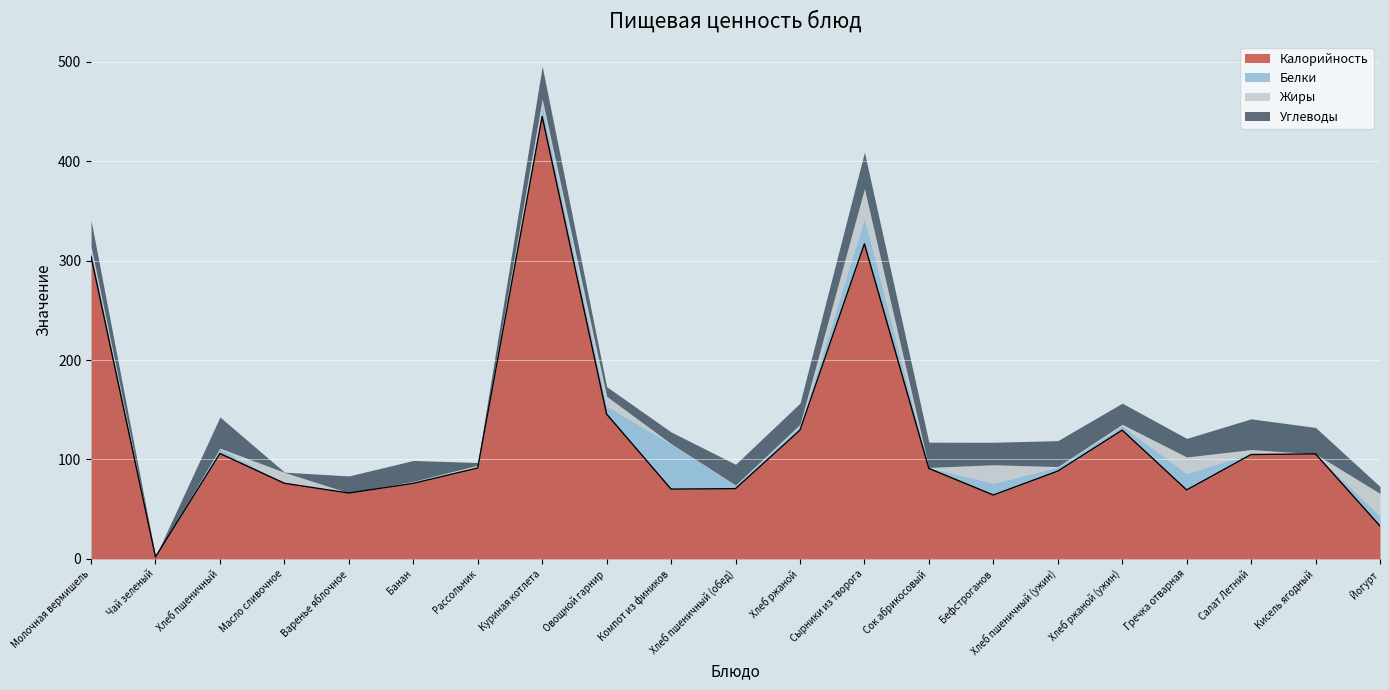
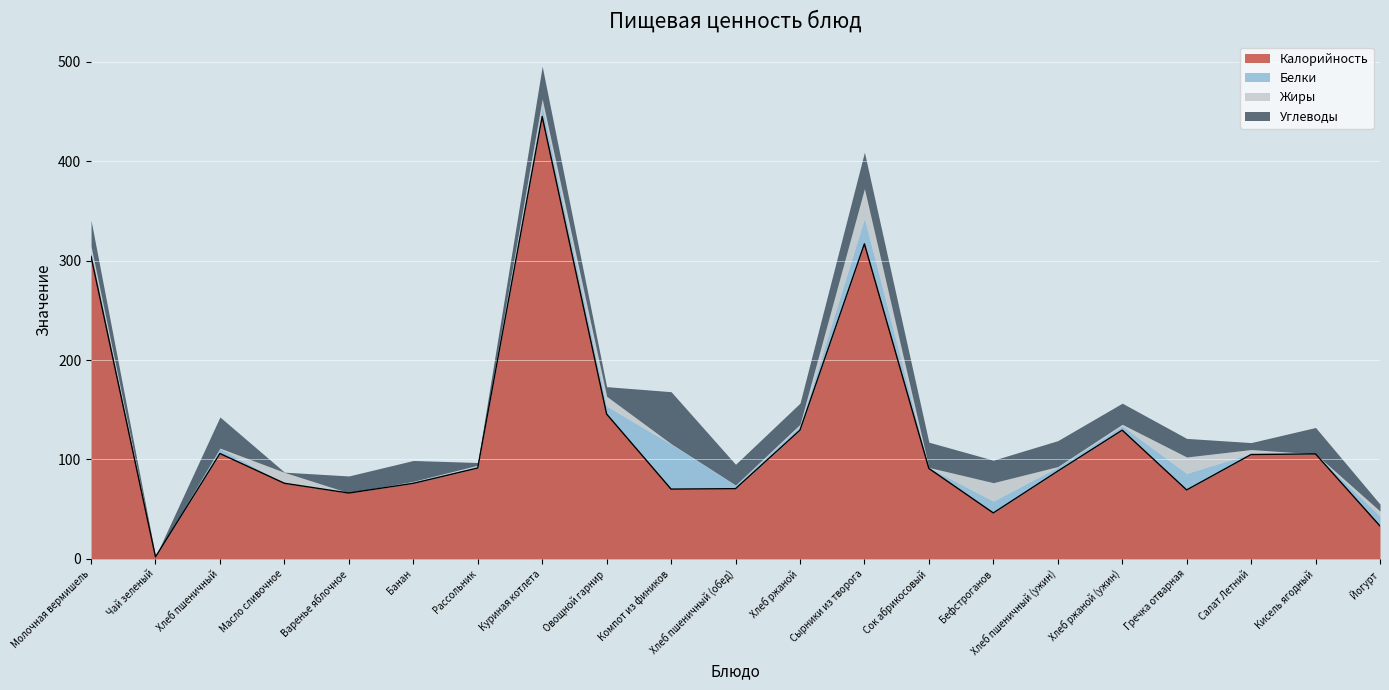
  {
    "Калорийность": {
      "Молочная вермишель": 300,
      "Хлеб пшеничный": 110,
      "Куриная котлета": 450,
      "Овощной гарнир": 150,
      "Компот из фиников": 70,
      "Хлеб пшеничный (обед)": 70,
      "Хлеб ржаной": 130,
      "Сырники из творога": 320,
-     "Бефстроганов": 60,
+     "Бефстроганов": 50,
      "Хлеб пшеничный (ужин)": 90,
      "Хлеб ржаной (ужин)": 130,
      "Гречка отварная": 70,
      "Йогурт": 30
    },
    "Белки": {
      "Молочная вермишель": 10,
      "Куриная котлета": 10,
      "Овощной гарнир": 10,
      "Сырники из творога": 30,
      "Бефстроганов": 10,
      "Гречка отварная": 20,
      "Йогурт": 10
    },
    "Жиры": {
      "Молочная вермишель": 0,
      "Куриная котлета": 10,
      "Овощной гарнир": 10,
      "Сырники из творога": 30,
      "Бефстроганов": 20,
      "Гречка отварная": 20,
      "Салат Летний": 0,
-     "Йогурт": 20
+     "Йогурт": 10
    },
    "Углеводы": {
      "Молочная вермишель": 30,
      "Хлеб пшеничный": 30,
      "Варенье яблочное": 20,
      "Банан": 20,
      "Рассольник": 0,
      "Куриная котлета": 30,
      "Овощной гарнир": 10,
-     "Компот из фиников": 10,
+     "Компот из фиников": 50,
      "Хлеб пшеничный (обед)": 20,
      "Хлеб ржаной": 20,
      "Сырники из творога": 40,
      "Сок абрикосовый": 30,
      "Бефстроганов": 20,
      "Хлеб пшеничный (ужин)": 30,
      "Хлеб ржаной (ужин)": 20,
      "Гречка отварная": 20,
-     "Салат Летний": 30,
+     "Салат Летний": 10,
      "Кисель ягодный": 30,
      "Йогурт": 10
    }
  }
